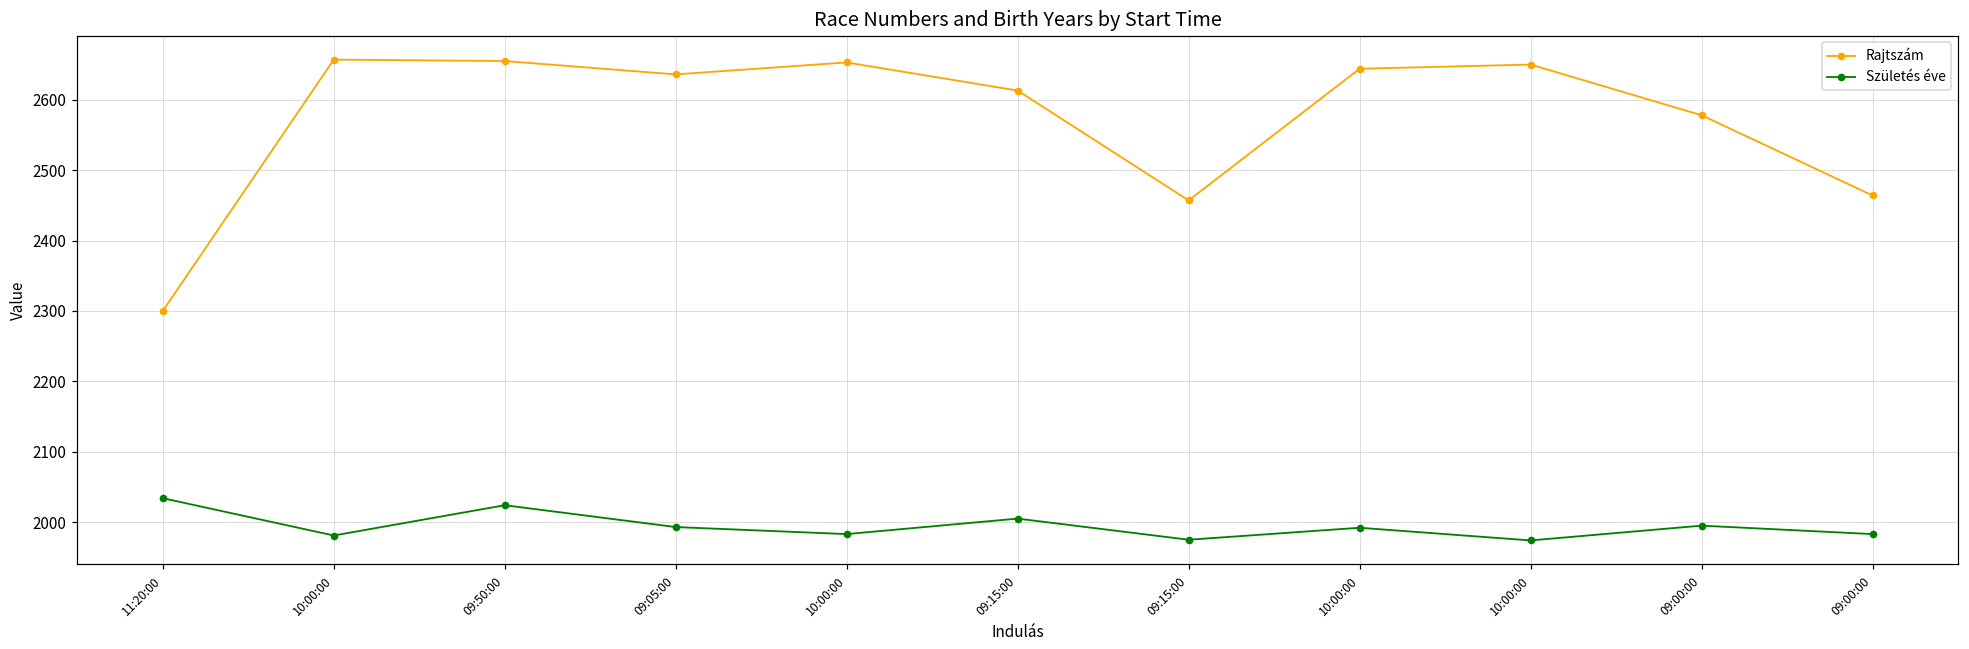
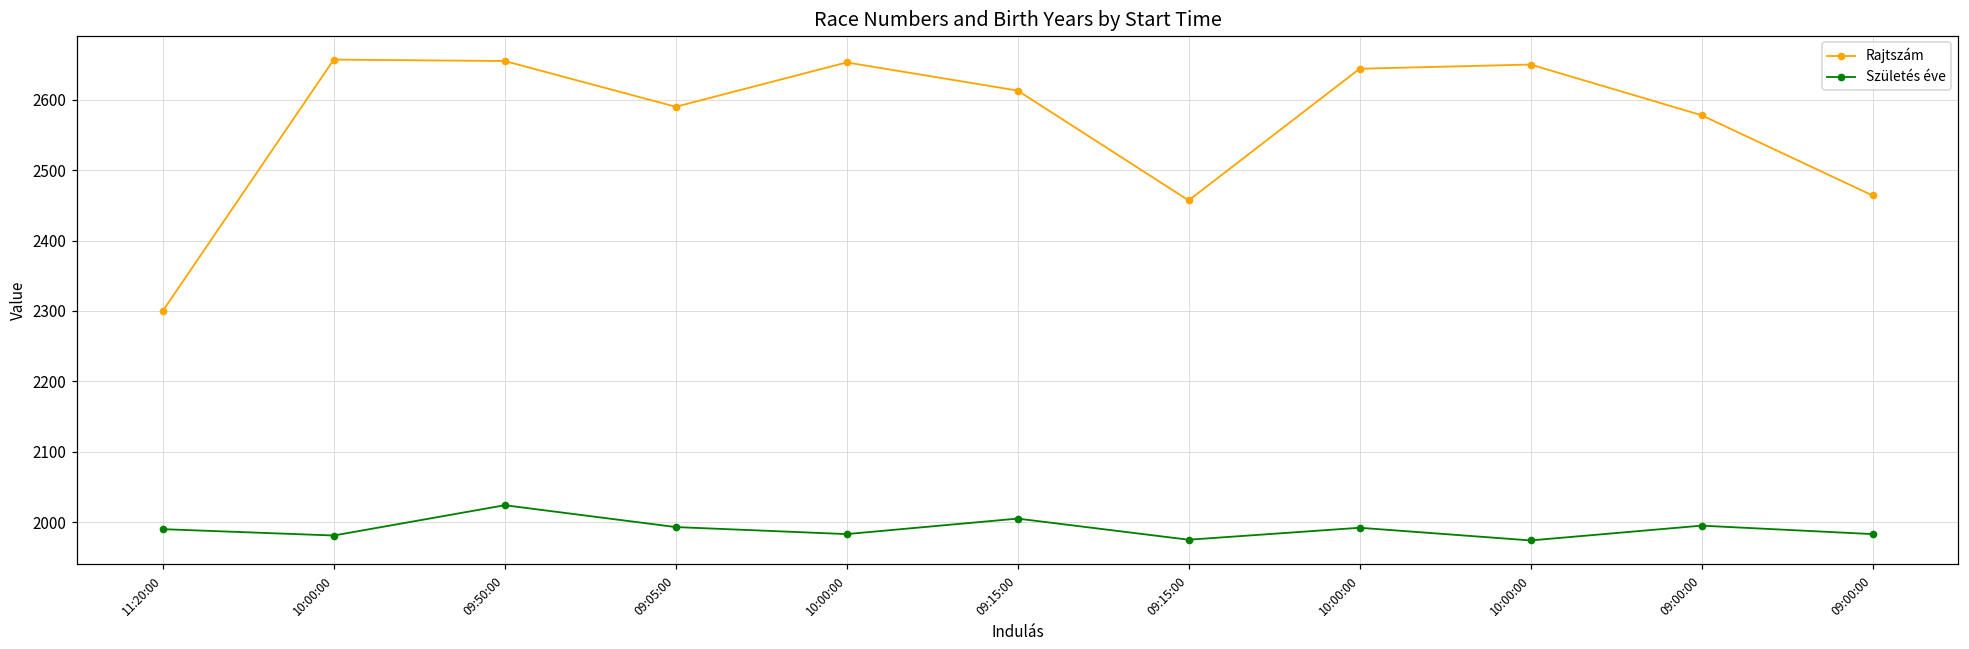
  {
    "Rajtszám": {
      "11:20:00": 2300,
      "09:50:00": 2660,
-     "09:05:00": 2640
+     "09:05:00": 2590
    },
    "Születés éve": {
-     "11:20:00": 2030,
+     "11:20:00": 1990,
      "09:50:00": 2020,
      "09:05:00": 1990
    }
  }
